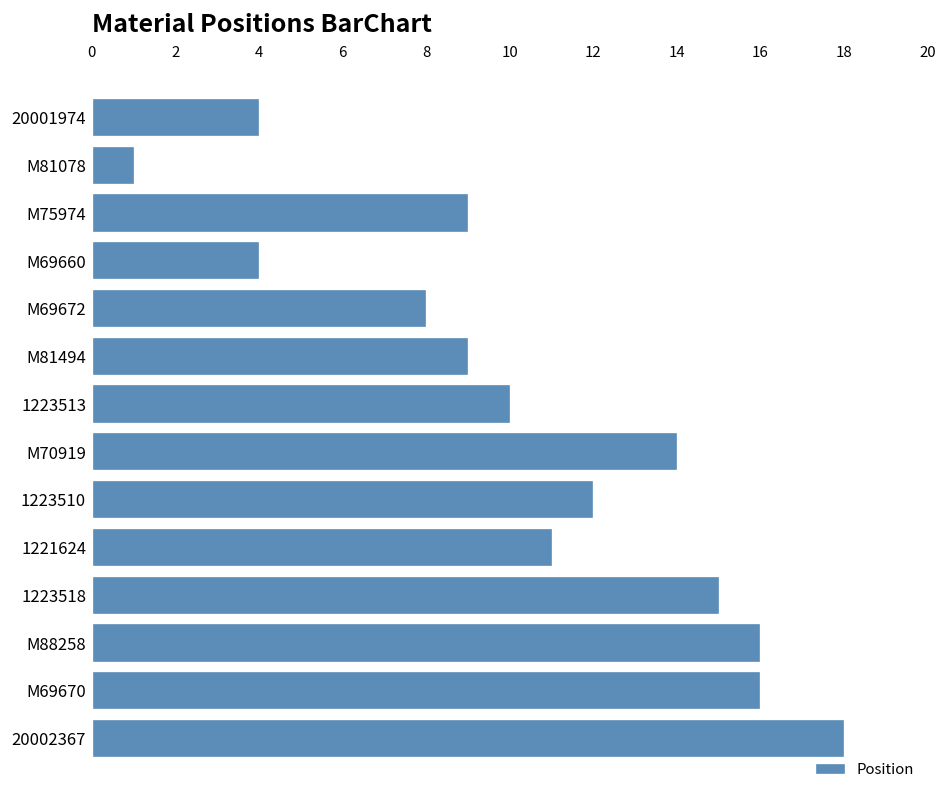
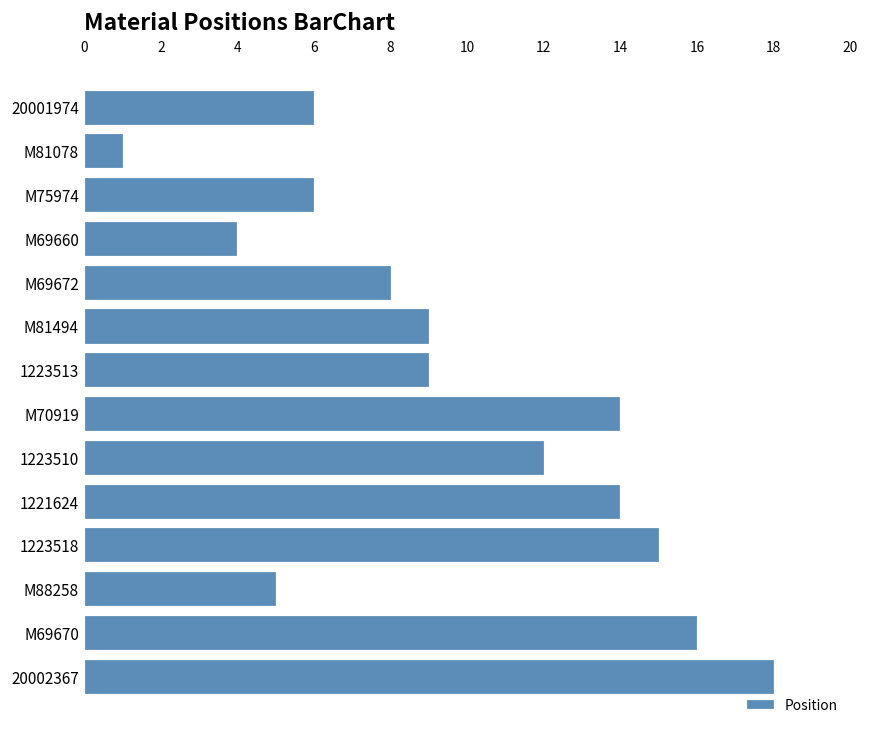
  {
-   "20001974": 4,
+   "20001974": 6,
    "M81078": 1,
-   "M75974": 9,
+   "M75974": 6,
    "M69660": 4,
    "M69672": 8,
    "M81494": 9,
-   "1223513": 10,
+   "1223513": 9,
    "M70919": 14,
    "1223510": 12,
-   "1221624": 11,
+   "1221624": 14,
    "1223518": 15,
-   "M88258": 16,
+   "M88258": 5,
    "M69670": 16,
    "20002367": 18
  }
